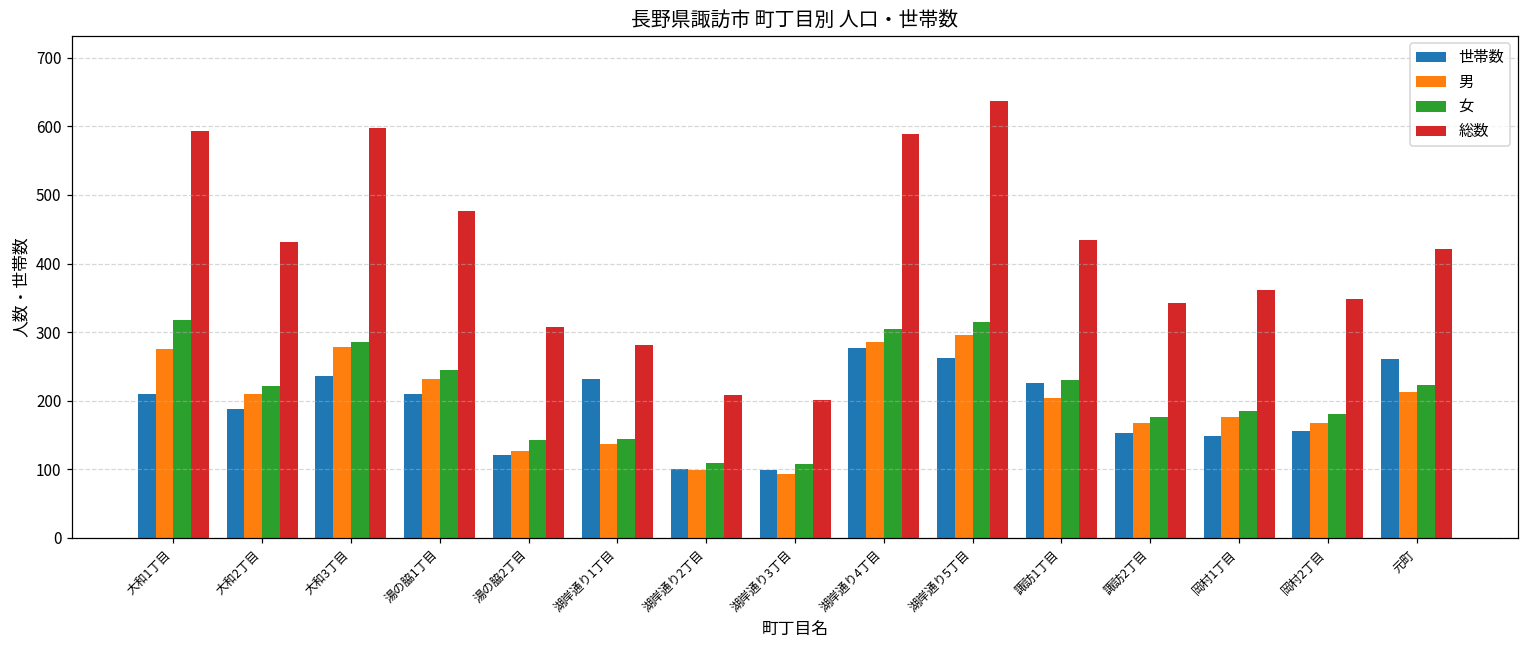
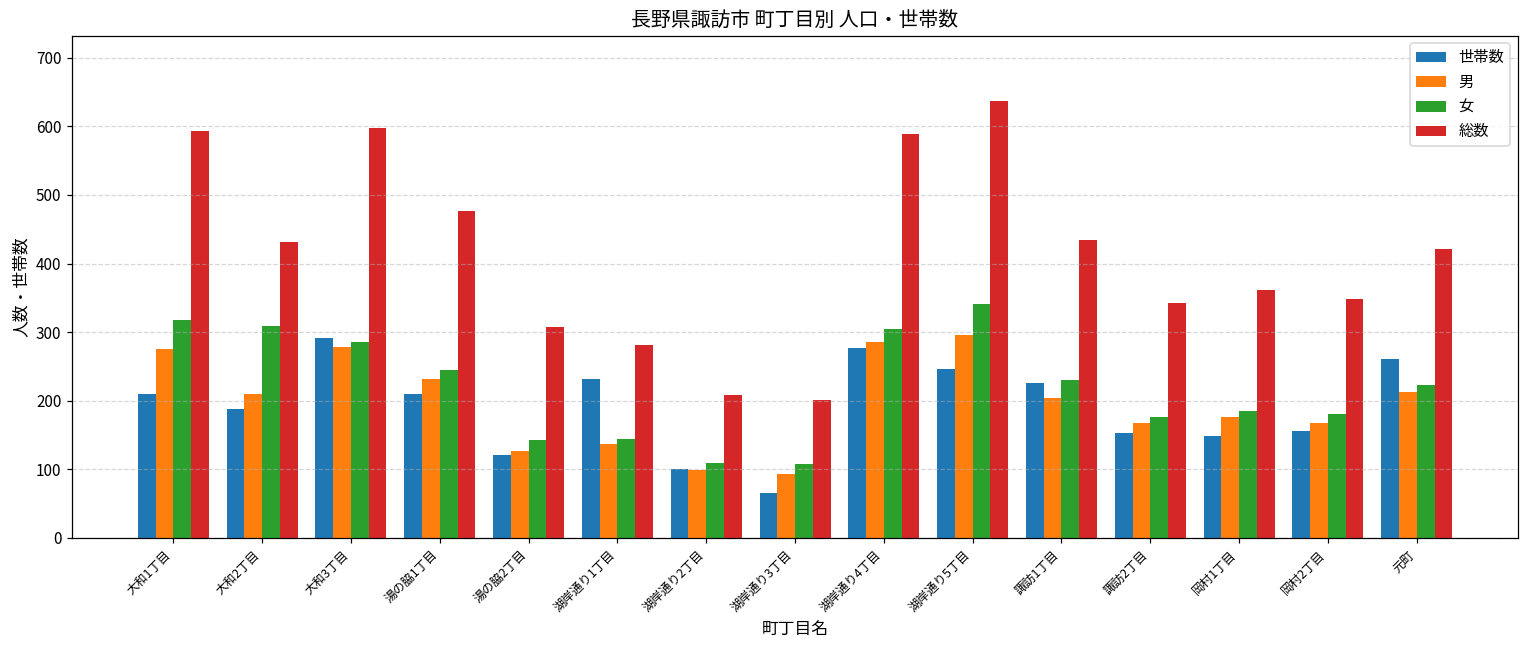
  {
    "世帯数": {
      "大和1丁目": 210,
      "大和2丁目": 190,
-     "大和3丁目": 240,
+     "大和3丁目": 290,
      "湯の脇1丁目": 210,
      "湯の脇2丁目": 120,
      "湖岸通り1丁目": 230,
      "湖岸通り2丁目": 100,
-     "湖岸通り3丁目": 100,
+     "湖岸通り3丁目": 70,
      "湖岸通り4丁目": 280,
-     "湖岸通り5丁目": 260,
+     "湖岸通り5丁目": 250,
      "諏訪1丁目": 230,
      "諏訪2丁目": 150,
      "岡村1丁目": 150,
      "岡村2丁目": 160,
      "元町": 260
    },
    "男": {
      "大和1丁目": 280,
      "大和2丁目": 210,
      "大和3丁目": 280,
      "湯の脇1丁目": 230,
      "湯の脇2丁目": 130,
      "湖岸通り1丁目": 140,
      "湖岸通り2丁目": 100,
      "湖岸通り3丁目": 90,
      "湖岸通り4丁目": 290,
      "湖岸通り5丁目": 300,
      "諏訪1丁目": 200,
      "諏訪2丁目": 170,
      "岡村1丁目": 180,
      "岡村2丁目": 170,
      "元町": 210
    },
    "女": {
      "大和1丁目": 320,
-     "大和2丁目": 220,
+     "大和2丁目": 310,
      "大和3丁目": 290,
      "湯の脇1丁目": 250,
      "湯の脇2丁目": 140,
      "湖岸通り1丁目": 140,
      "湖岸通り2丁目": 110,
      "湖岸通り3丁目": 110,
      "湖岸通り4丁目": 300,
-     "湖岸通り5丁目": 320,
+     "湖岸通り5丁目": 340,
      "諏訪1丁目": 230,
      "諏訪2丁目": 180,
      "岡村1丁目": 190,
      "岡村2丁目": 180,
      "元町": 220
    },
    "総数": {
      "大和1丁目": 590,
      "大和2丁目": 430,
      "大和3丁目": 600,
      "湯の脇1丁目": 480,
      "湯の脇2丁目": 310,
      "湖岸通り1丁目": 280,
      "湖岸通り2丁目": 210,
      "湖岸通り3丁目": 200,
      "湖岸通り4丁目": 590,
      "湖岸通り5丁目": 640,
      "諏訪1丁目": 430,
      "諏訪2丁目": 340,
      "岡村1丁目": 360,
      "岡村2丁目": 350,
      "元町": 420
    }
  }
